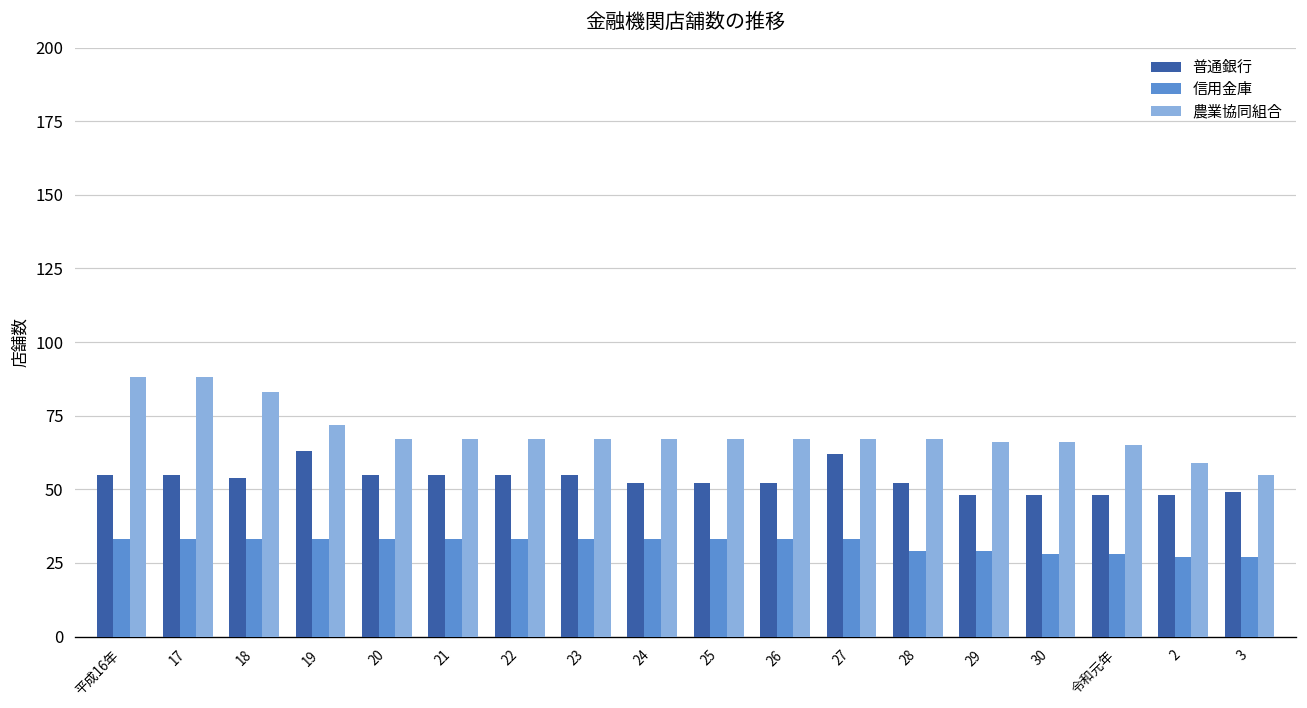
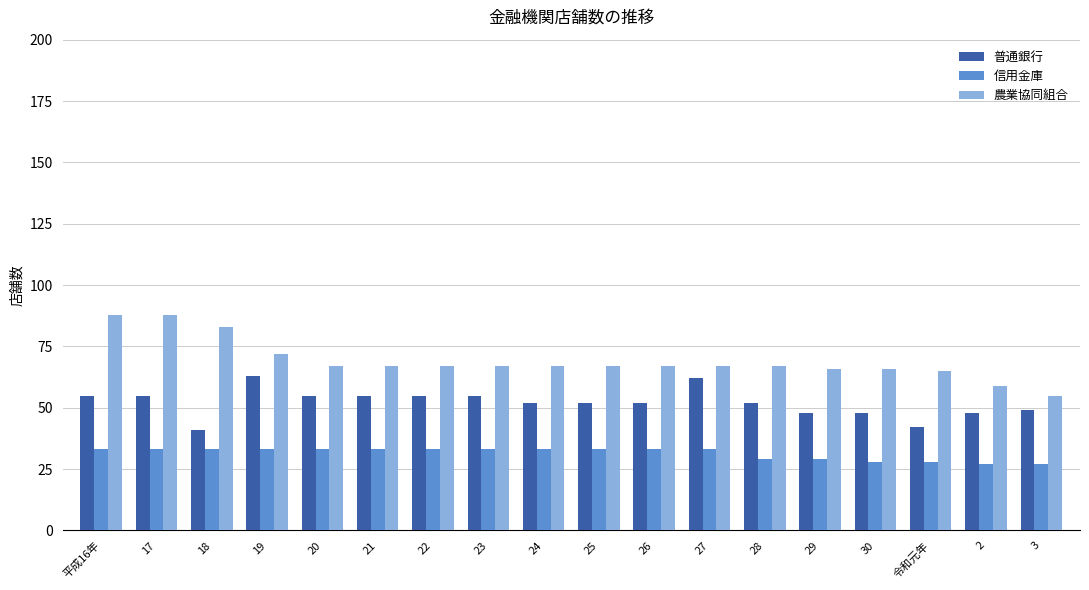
  {
    "普通銀行": {
      "平成16年": 55,
      "17": 55,
-     "18": 54,
+     "18": 41,
      "19": 63,
      "20": 55,
      "21": 55,
      "22": 55,
      "23": 55,
      "24": 52,
      "25": 52,
      "26": 52,
      "27": 62,
      "28": 52,
      "29": 48,
      "30": 48,
-     "令和元年": 48,
+     "令和元年": 42,
      "2": 48,
      "3": 49
    }
  }
